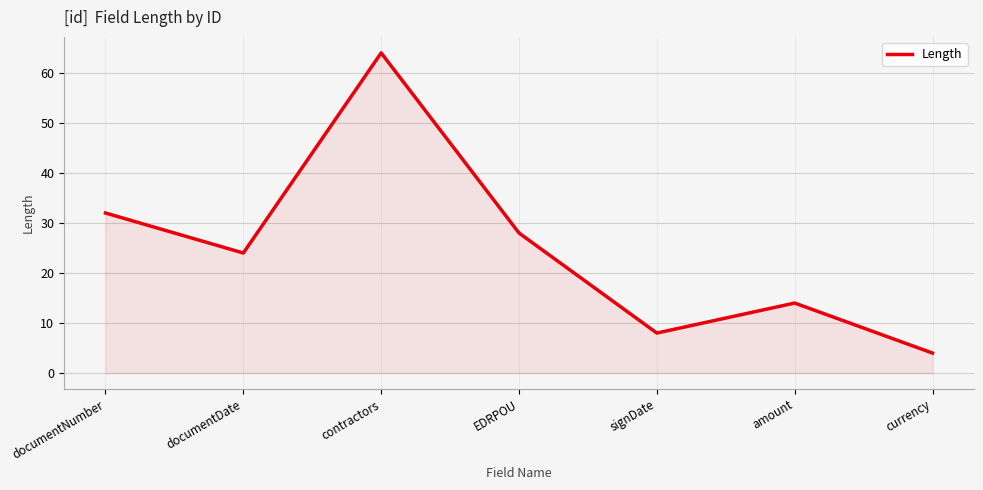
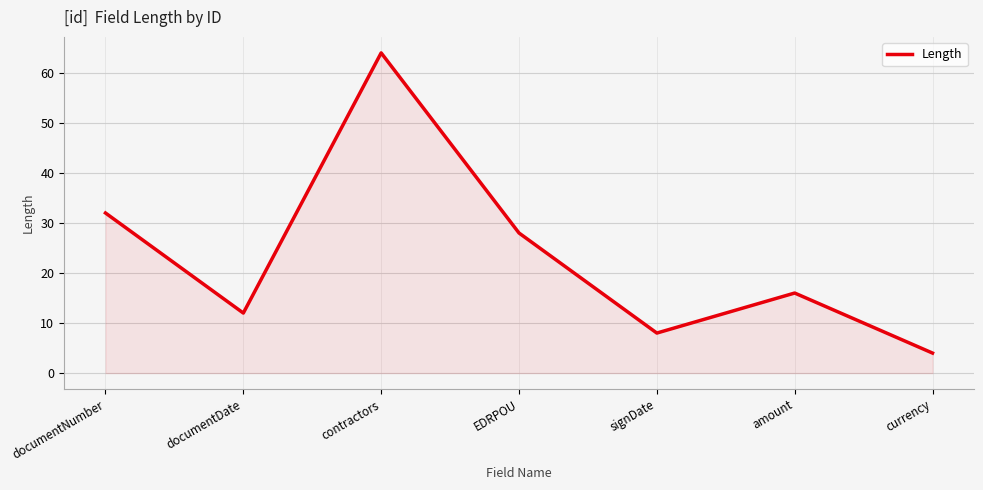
  {
    "documentNumber": 32,
-   "documentDate": 24,
+   "documentDate": 12,
    "contractors": 64,
    "EDRPOU": 28,
    "signDate": 8,
-   "amount": 14,
+   "amount": 16,
    "currency": 4
  }
